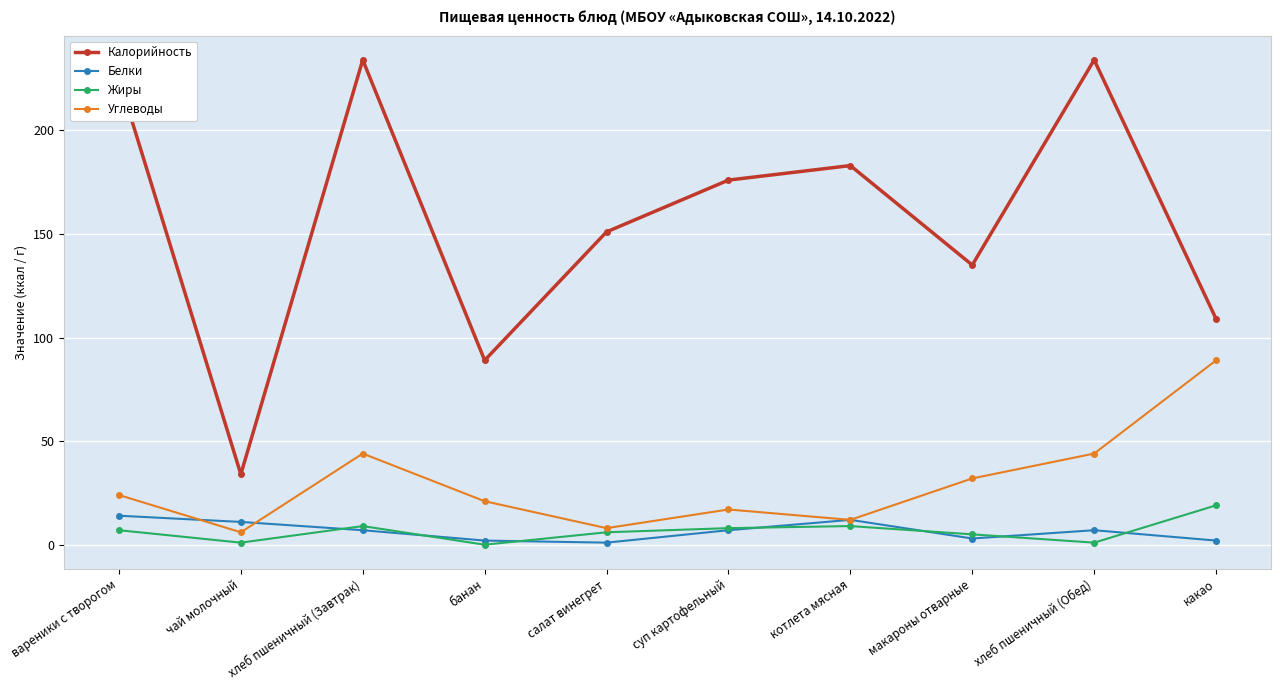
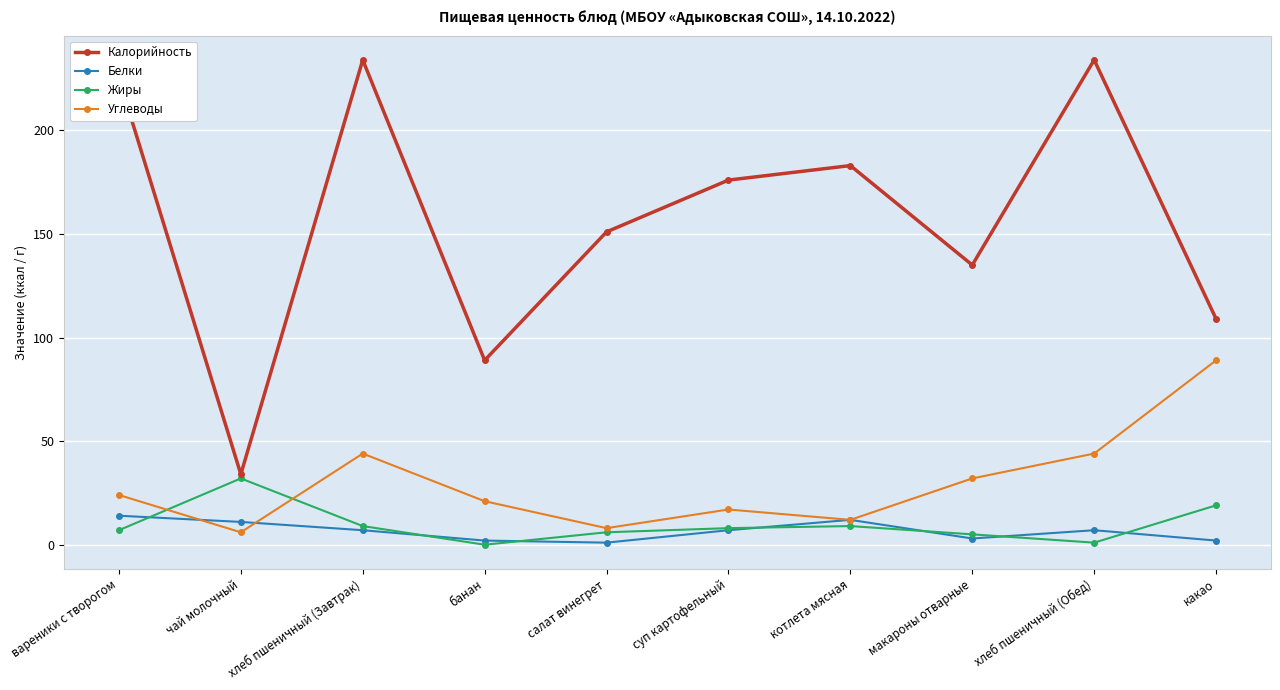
  {
    "Калорийность": {
      "чай молочный": 34,
      "хлеб пшеничный (Завтрак)": 234,
      "банан": 89,
      "салат винегрет": 151,
      "суп картофельный": 176,
      "котлета мясная": 183,
      "макароны отварные": 135,
      "хлеб пшеничный (Обед)": 234,
      "какао": 109
    },
    "Белки": {
      "вареники с творогом": 14,
      "чай молочный": 11,
      "хлеб пшеничный (Завтрак)": 7,
      "банан": 2,
      "салат винегрет": 1,
      "макароны отварные": 3,
      "хлеб пшеничный (Обед)": 7,
      "какао": 2
    },
    "Жиры": {
      "вареники с творогом": 7,
-     "чай молочный": 1,
+     "чай молочный": 32,
      "хлеб пшеничный (Завтрак)": 9,
      "банан": 0,
      "салат винегрет": 6,
      "котлета мясная": 9,
      "макароны отварные": 5,
      "хлеб пшеничный (Обед)": 1,
      "какао": 19
    },
    "Углеводы": {
      "вареники с творогом": 24,
      "чай молочный": 6,
      "хлеб пшеничный (Завтрак)": 44,
      "банан": 21,
      "салат винегрет": 8,
      "суп картофельный": 17,
      "макароны отварные": 32,
      "хлеб пшеничный (Обед)": 44,
      "какао": 89
    }
  }
